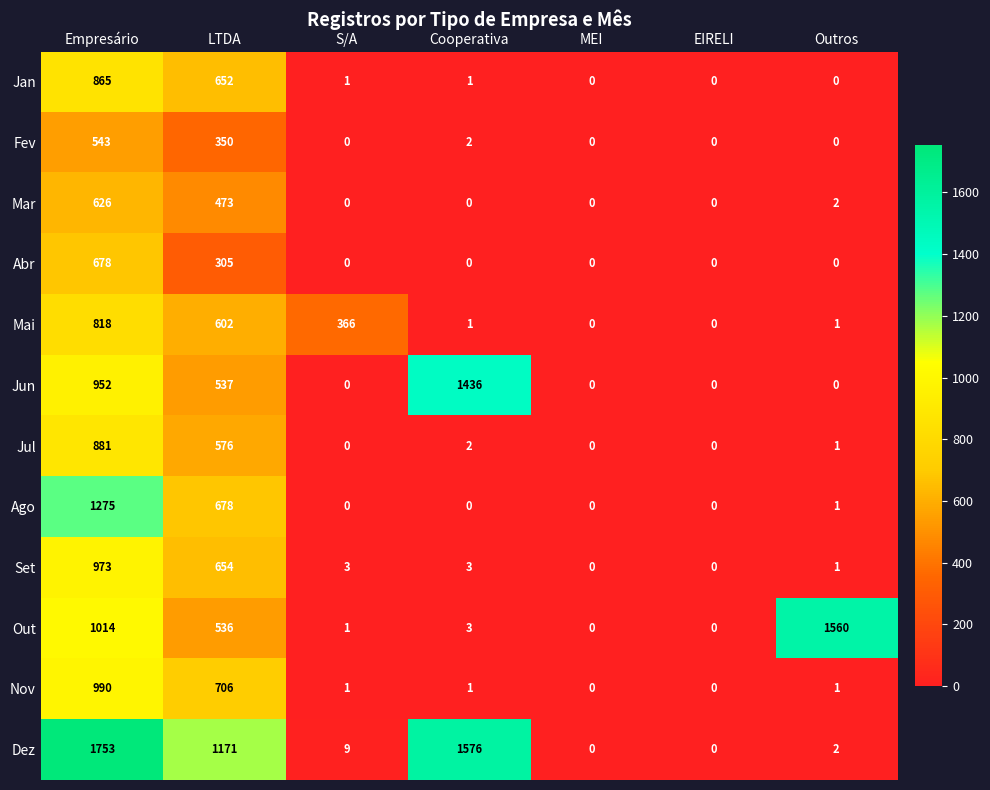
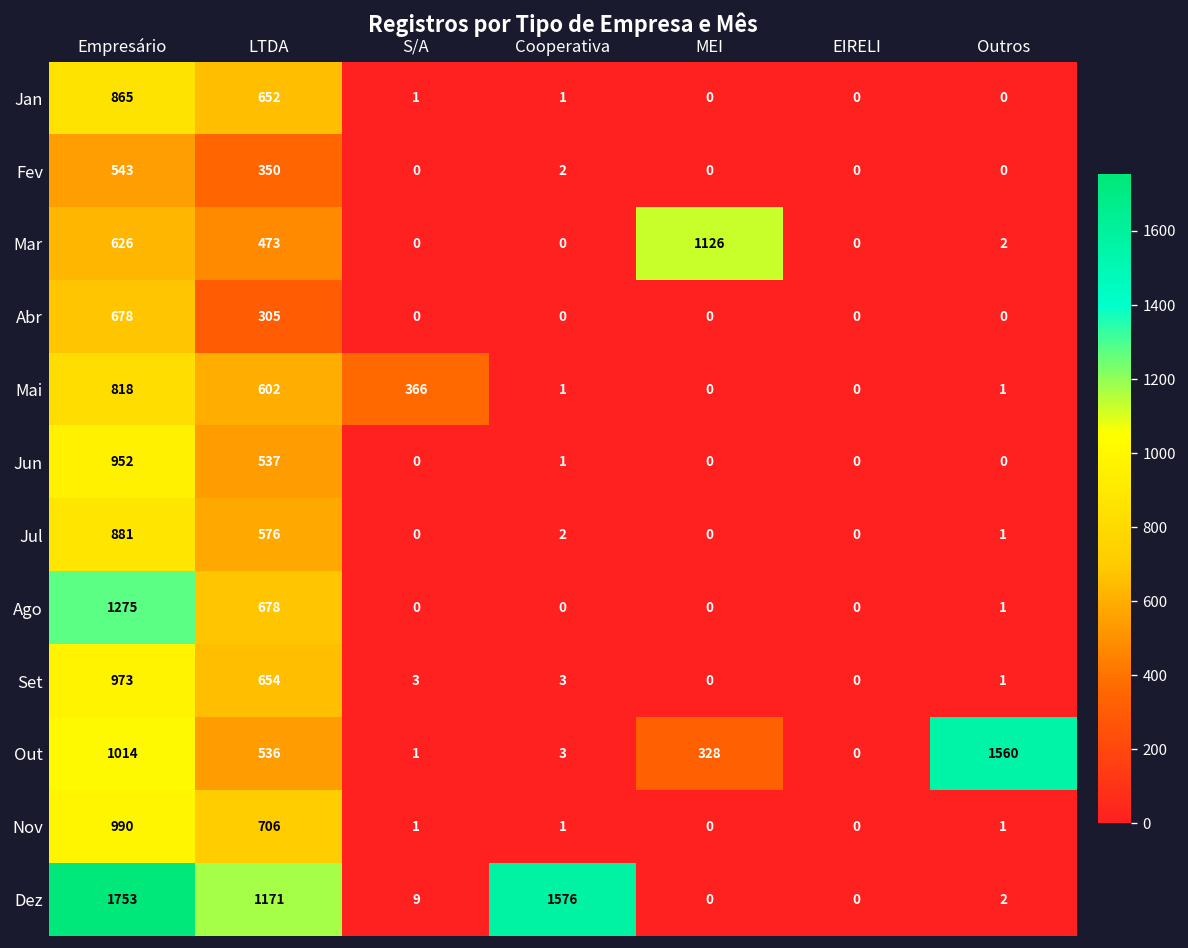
  {
    "Jan": {
      "Empresário": 865,
      "LTDA": 652,
      "S/A": 1,
      "Cooperativa": 1,
      "MEI": 0,
      "EIRELI": 0,
      "Outros": 0
    },
    "Fev": {
      "Empresário": 543,
      "LTDA": 350,
      "S/A": 0,
      "Cooperativa": 2,
      "MEI": 0,
      "EIRELI": 0,
      "Outros": 0
    },
    "Mar": {
      "Empresário": 626,
      "LTDA": 473,
      "S/A": 0,
      "Cooperativa": 0,
-     "MEI": 0,
+     "MEI": 1126,
      "EIRELI": 0,
      "Outros": 2
    },
    "Abr": {
      "Empresário": 678,
      "LTDA": 305,
      "S/A": 0,
      "Cooperativa": 0,
      "MEI": 0,
      "EIRELI": 0,
      "Outros": 0
    },
    "Mai": {
      "Empresário": 818,
      "LTDA": 602,
      "S/A": 366,
      "Cooperativa": 1,
      "MEI": 0,
      "EIRELI": 0,
      "Outros": 1
    },
    "Jun": {
      "Empresário": 952,
      "LTDA": 537,
      "S/A": 0,
-     "Cooperativa": 1436,
+     "Cooperativa": 1,
      "MEI": 0,
      "EIRELI": 0,
      "Outros": 0
    },
    "Jul": {
      "Empresário": 881,
      "LTDA": 576,
      "S/A": 0,
      "Cooperativa": 2,
      "MEI": 0,
      "EIRELI": 0,
      "Outros": 1
    },
    "Ago": {
      "Empresário": 1275,
      "LTDA": 678,
      "S/A": 0,
      "Cooperativa": 0,
      "MEI": 0,
      "EIRELI": 0,
      "Outros": 1
    },
    "Set": {
      "Empresário": 973,
      "LTDA": 654,
      "S/A": 3,
      "Cooperativa": 3,
      "MEI": 0,
      "EIRELI": 0,
      "Outros": 1
    },
    "Out": {
      "Empresário": 1014,
      "LTDA": 536,
      "S/A": 1,
      "Cooperativa": 3,
-     "MEI": 0,
+     "MEI": 328,
      "EIRELI": 0,
      "Outros": 1560
    },
    "Nov": {
      "Empresário": 990,
      "LTDA": 706,
      "S/A": 1,
      "Cooperativa": 1,
      "MEI": 0,
      "EIRELI": 0,
      "Outros": 1
    },
    "Dez": {
      "Empresário": 1753,
      "LTDA": 1171,
      "S/A": 9,
      "Cooperativa": 1576,
      "MEI": 0,
      "EIRELI": 0,
      "Outros": 2
    }
  }
